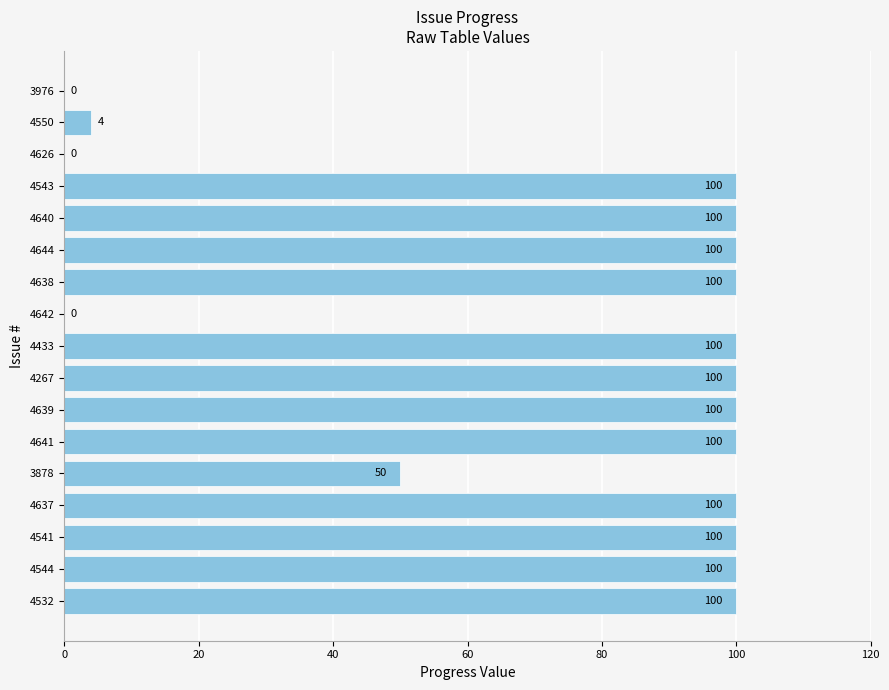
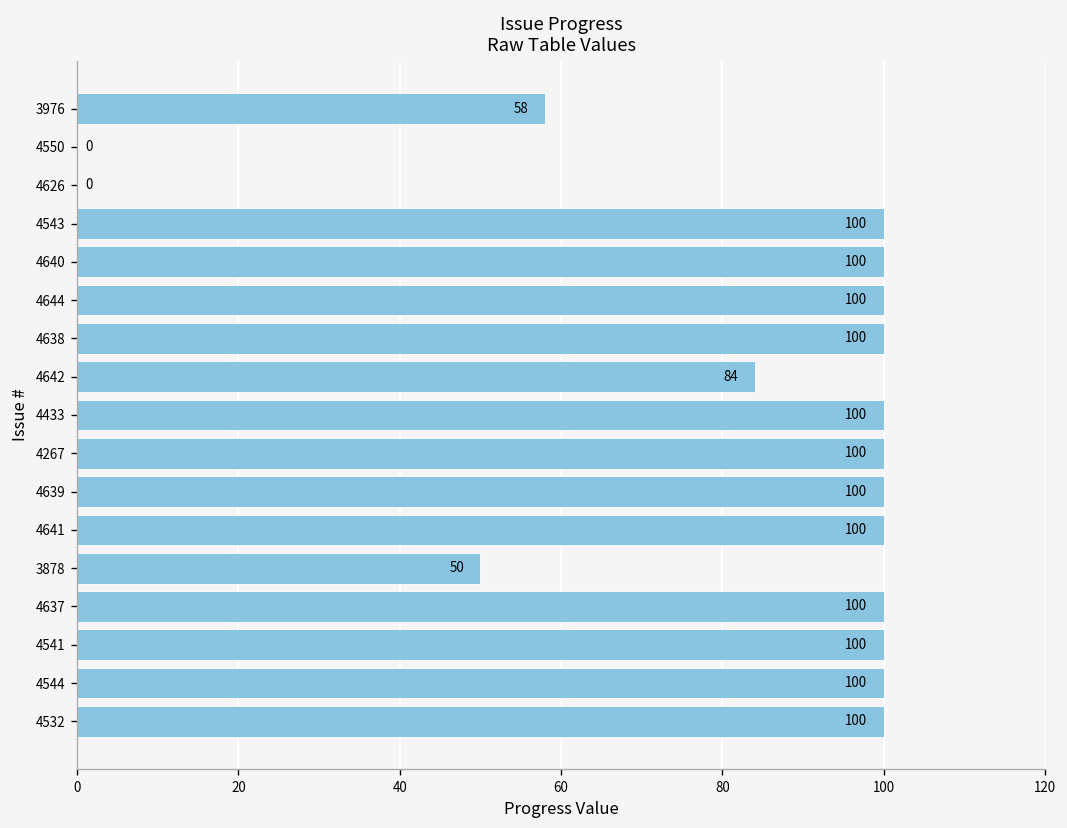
  {
-   "3976": 0,
-   "4550": 4,
+   "3976": 58,
+   "4550": 0,
    "4626": 0,
    "4543": 100,
    "4640": 100,
    "4644": 100,
    "4638": 100,
-   "4642": 0,
+   "4642": 84,
    "4433": 100,
    "4267": 100,
    "4639": 100,
    "4641": 100,
    "3878": 50,
    "4637": 100,
    "4541": 100,
    "4544": 100,
    "4532": 100
  }
